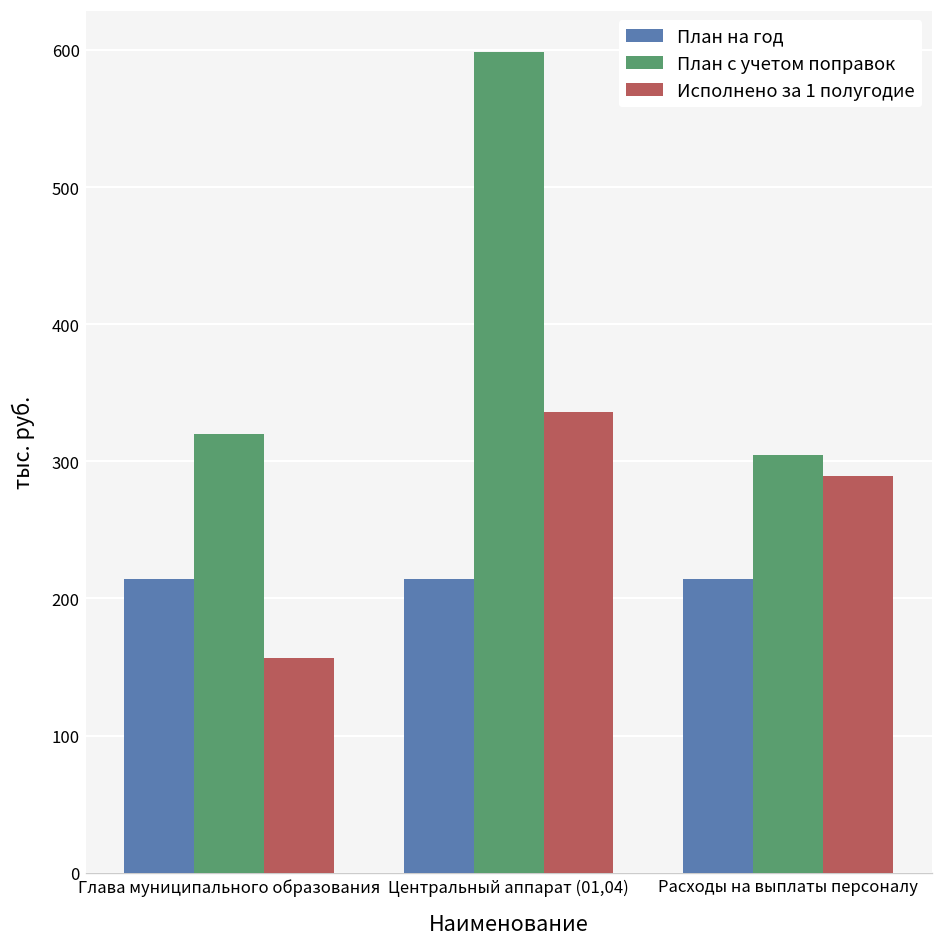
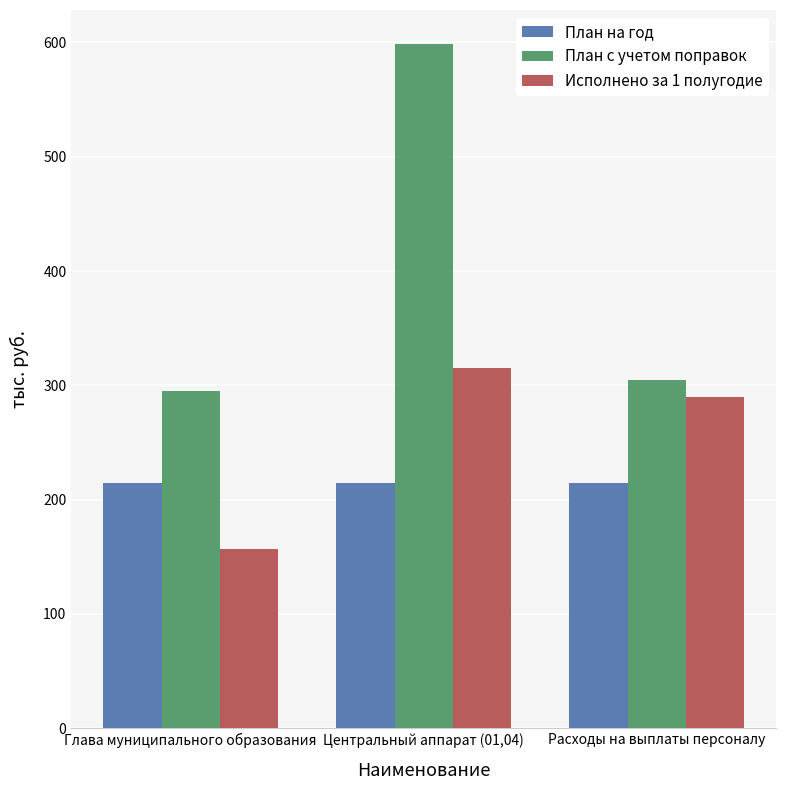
  {
    "План на год": {
      "Глава муниципального образования": 214,
      "Центральный аппарат (01,04)": 214,
      "Расходы на выплаты персоналу": 214
    },
    "План с учетом поправок": {
-     "Глава муниципального образования": 320,
+     "Глава муниципального образования": 295,
      "Центральный аппарат (01,04)": 599,
      "Расходы на выплаты персоналу": 305
    },
    "Исполнено за 1 полугодие": {
      "Глава муниципального образования": 157,
-     "Центральный аппарат (01,04)": 336,
+     "Центральный аппарат (01,04)": 315,
      "Расходы на выплаты персоналу": 290
    }
  }
